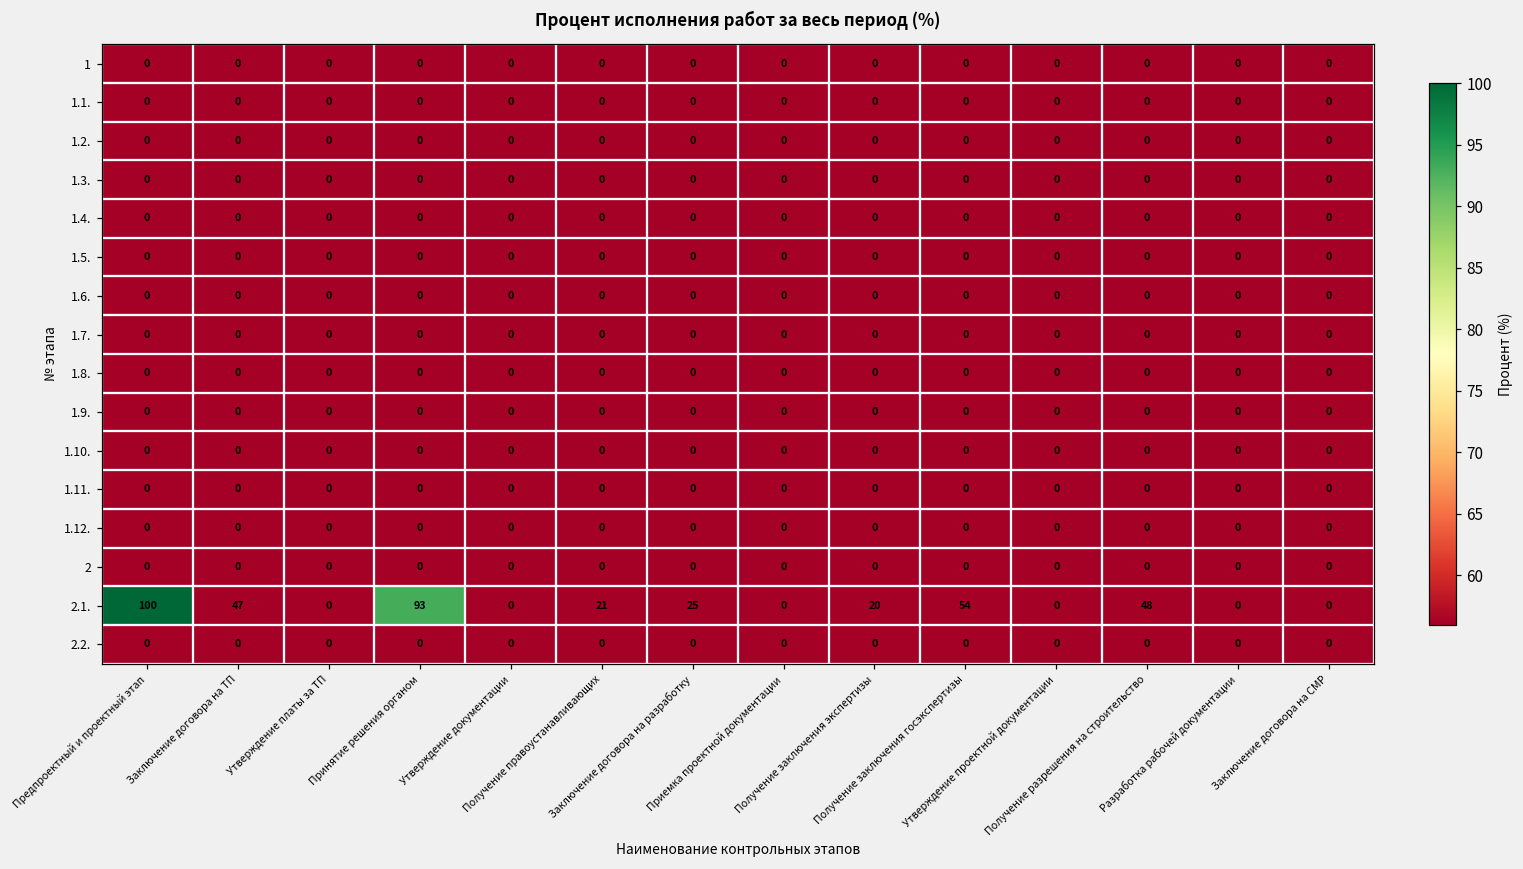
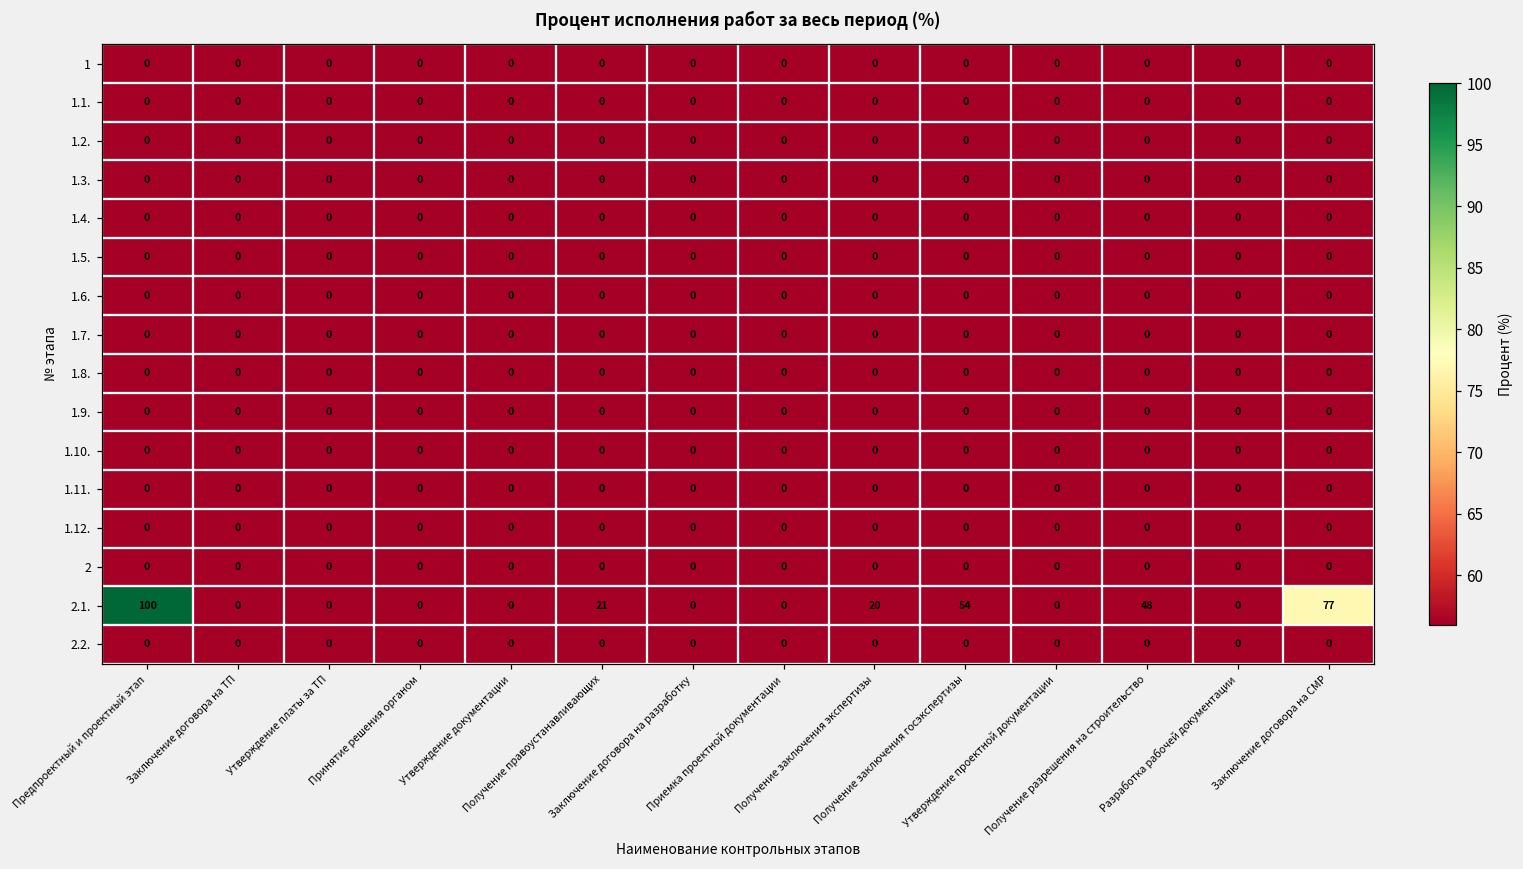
  {
    "2.1.": {
      "Предпроектный и проектный этап": 100,
-     "Заключение договора на ТП": 47,
+     "Заключение договора на ТП": 0,
      "Утверждение платы за ТП": 0,
-     "Принятие решения органом": 93,
+     "Принятие решения органом": 0,
      "Утверждение документации": 0,
      "Получение правоустанавливающих": 21,
-     "Заключение договора на разработку": 25,
+     "Заключение договора на разработку": 0,
      "Приемка проектной документации": 0,
      "Получение заключения экспертизы": 20,
      "Получение заключения госэкспертизы": 54,
      "Утверждение проектной документации": 0,
      "Получение разрешения на строительство": 48,
      "Разработка рабочей документации": 0,
-     "Заключение договора на СМР": 0
+     "Заключение договора на СМР": 77
    }
  }
